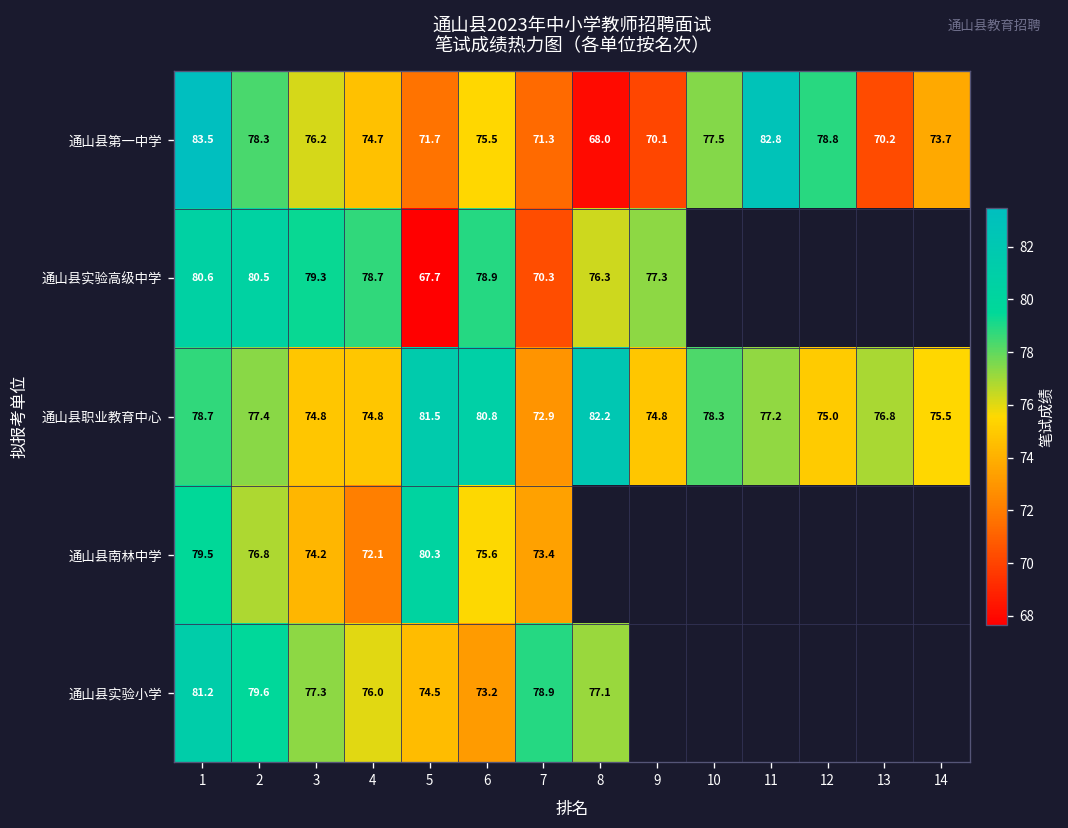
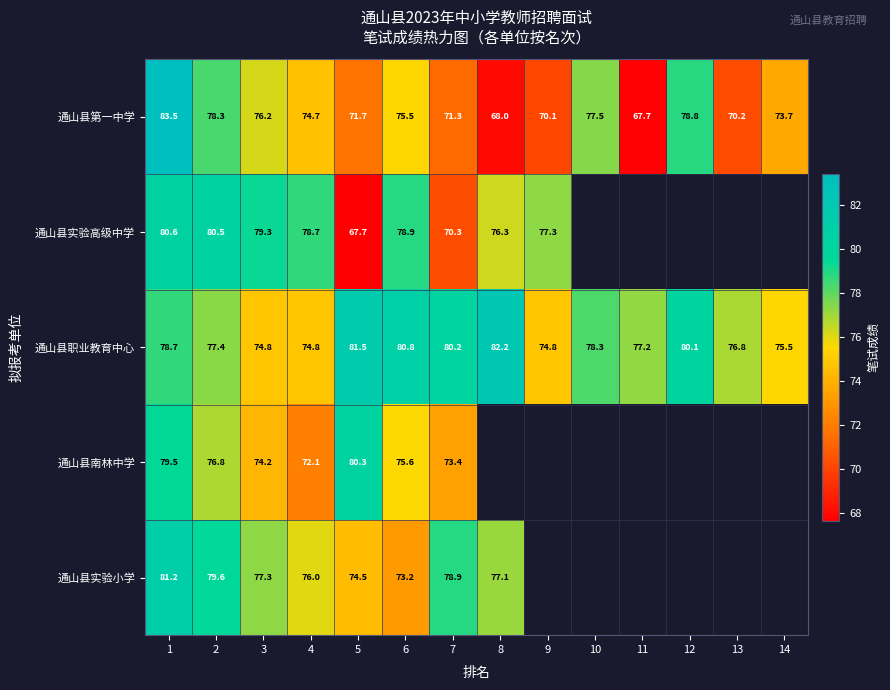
  {
    "通山县第一中学": {
      "1": 83.5,
      "2": 78.3,
      "3": 76.2,
      "4": 74.7,
      "5": 71.7,
      "6": 75.5,
      "7": 71.3,
      "8": 68.0,
      "9": 70.1,
      "10": 77.5,
-     "11": 82.8,
+     "11": 67.7,
      "12": 78.8,
      "13": 70.2,
      "14": 73.7
    },
    "通山县实验高级中学": {
      "1": 80.6,
      "2": 80.5,
      "3": 79.3,
      "4": 78.7,
      "5": 67.7,
      "6": 78.9,
      "7": 70.3,
      "8": 76.3,
      "9": 77.3
    },
    "通山县职业教育中心": {
      "1": 78.7,
      "2": 77.4,
      "3": 74.8,
      "4": 74.8,
      "5": 81.5,
      "6": 80.8,
-     "7": 72.9,
+     "7": 80.2,
      "8": 82.2,
      "9": 74.8,
      "10": 78.3,
      "11": 77.2,
-     "12": 75.0,
+     "12": 80.1,
      "13": 76.8,
      "14": 75.5
    },
    "通山县南林中学": {
      "1": 79.5,
      "2": 76.8,
      "3": 74.2,
      "4": 72.1,
      "5": 80.3,
      "6": 75.6,
      "7": 73.4
    },
    "通山县实验小学": {
      "1": 81.2,
      "2": 79.6,
      "3": 77.3,
      "4": 76.0,
      "5": 74.5,
      "6": 73.2,
      "7": 78.9,
      "8": 77.1
    }
  }
